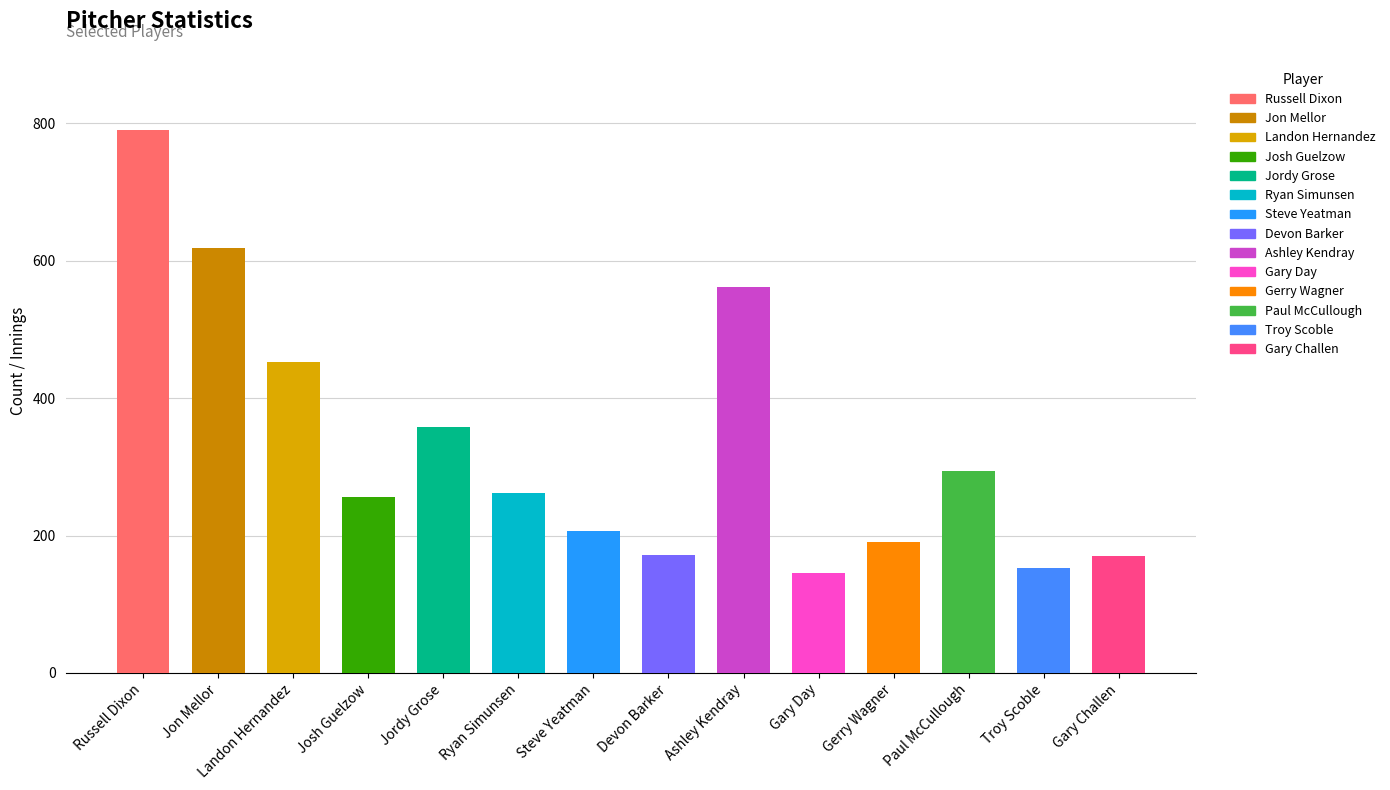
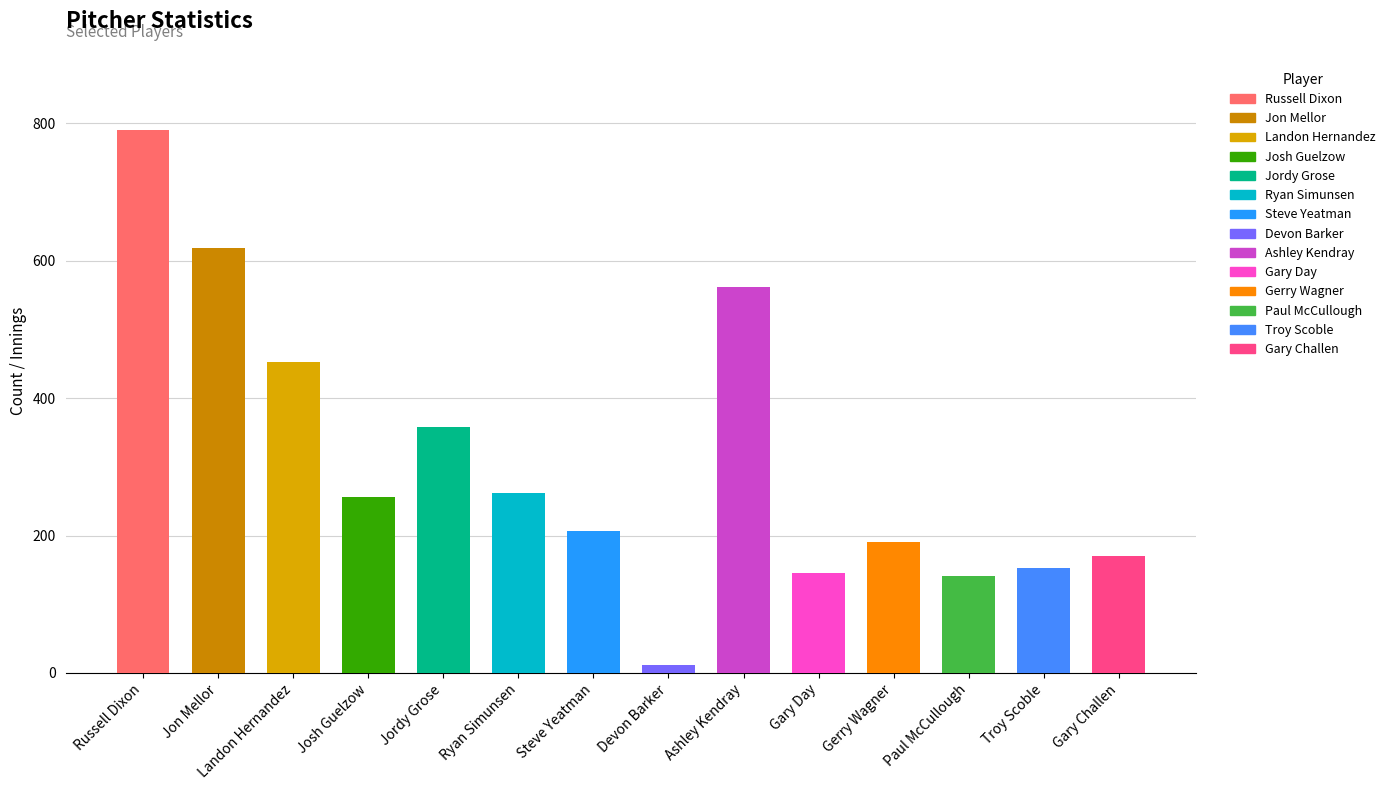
  {
    "Russell Dixon": 790,
    "Jon Mellor": 620,
    "Landon Hernandez": 450,
    "Josh Guelzow": 260,
    "Jordy Grose": 360,
    "Ryan Simunsen": 260,
    "Steve Yeatman": 210,
-   "Devon Barker": 170,
+   "Devon Barker": 10,
    "Ashley Kendray": 560,
    "Gary Day": 150,
    "Gerry Wagner": 190,
-   "Paul McCullough": 290,
+   "Paul McCullough": 140,
    "Troy Scoble": 150,
    "Gary Challen": 170
  }
